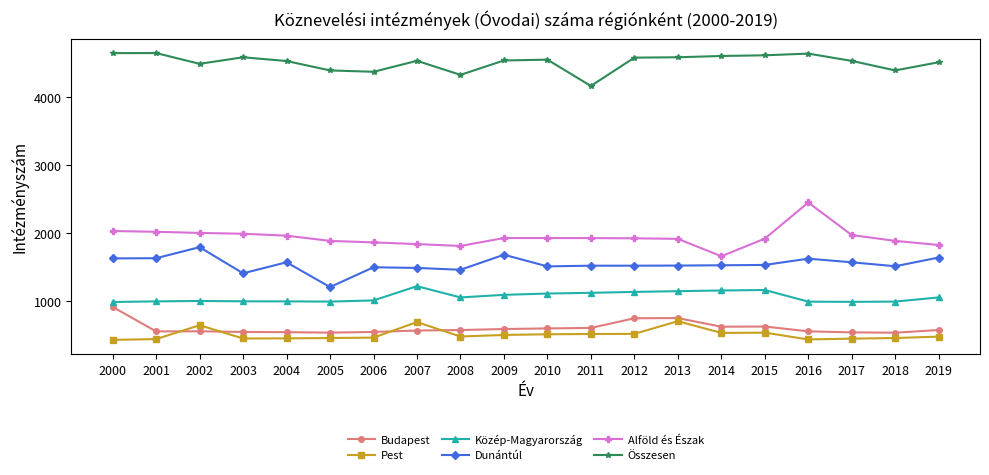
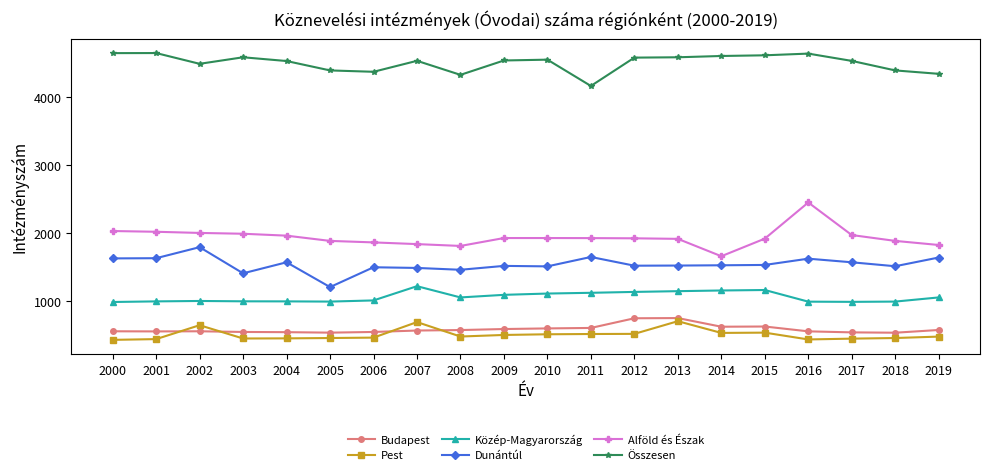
  {
    "Budapest": {
-     "2000": 900,
+     "2000": 600,
      "2001": 600,
      "2002": 600,
      "2003": 500,
      "2004": 500,
      "2005": 500,
      "2006": 500,
      "2007": 600,
      "2008": 600,
      "2009": 600,
      "2010": 600,
      "2011": 600,
      "2012": 700,
      "2013": 800,
      "2014": 600,
      "2015": 600,
      "2016": 600,
      "2017": 500,
      "2018": 500,
      "2019": 600
    },
    "Pest": {
      "2000": 400,
      "2001": 400,
      "2002": 600,
      "2003": 500,
      "2004": 500,
      "2005": 500,
      "2006": 500,
      "2007": 700,
      "2008": 500,
      "2009": 500,
      "2010": 500,
      "2011": 500,
      "2012": 500,
      "2013": 700,
      "2014": 500,
      "2015": 500,
      "2016": 400,
      "2017": 400,
      "2018": 500,
      "2019": 500
    },
    "Közép-Magyarország": {
      "2000": 1000,
      "2001": 1000,
      "2002": 1000,
      "2003": 1000,
      "2004": 1000,
      "2005": 1000,
      "2006": 1000,
      "2007": 1200,
      "2008": 1100,
      "2009": 1100,
      "2010": 1100,
      "2011": 1100,
      "2012": 1100,
      "2013": 1100,
      "2014": 1200,
      "2015": 1200,
      "2016": 1000,
      "2017": 1000,
      "2018": 1000,
      "2019": 1100
    },
    "Dunántúl": {
      "2000": 1600,
      "2001": 1600,
      "2002": 1800,
      "2003": 1400,
      "2004": 1600,
      "2005": 1200,
      "2006": 1500,
      "2007": 1500,
      "2008": 1500,
-     "2009": 1700,
+     "2009": 1500,
      "2010": 1500,
-     "2011": 1500,
+     "2011": 1600,
      "2012": 1500,
      "2013": 1500,
      "2014": 1500,
      "2015": 1500,
      "2016": 1600,
      "2017": 1600,
      "2018": 1500,
      "2019": 1600
    },
    "Alföld és Észak": {
      "2000": 2000,
      "2001": 2000,
      "2002": 2000,
      "2003": 2000,
      "2004": 2000,
      "2005": 1900,
      "2006": 1900,
      "2007": 1800,
      "2008": 1800,
      "2009": 1900,
      "2010": 1900,
      "2011": 1900,
      "2012": 1900,
      "2013": 1900,
      "2014": 1700,
      "2015": 1900,
      "2016": 2400,
      "2017": 2000,
      "2018": 1900,
      "2019": 1800
    },
    "Összesen": {
      "2000": 4600,
      "2001": 4600,
      "2002": 4500,
      "2003": 4600,
      "2004": 4500,
      "2005": 4400,
      "2006": 4400,
      "2007": 4500,
      "2008": 4300,
      "2009": 4500,
      "2010": 4500,
      "2011": 4200,
      "2012": 4600,
      "2013": 4600,
      "2014": 4600,
      "2015": 4600,
      "2016": 4600,
      "2017": 4500,
      "2018": 4400,
-     "2019": 4500
+     "2019": 4300
    }
  }
